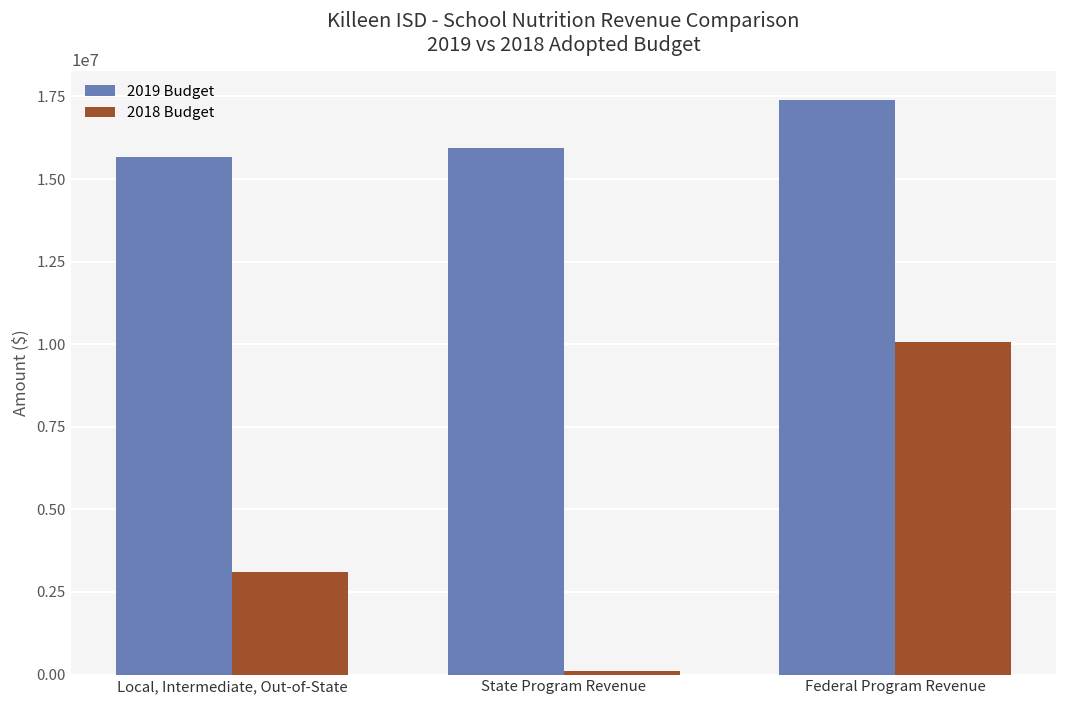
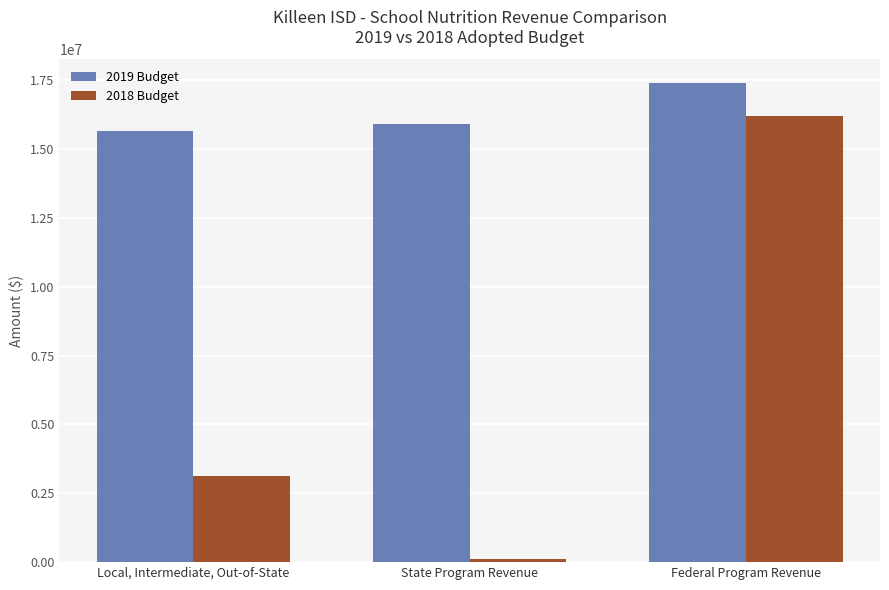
  {
    "2019 Budget": {
      "Local, Intermediate, Out-of-State": 15700000,
      "State Program Revenue": 15900000,
      "Federal Program Revenue": 17400000
    },
    "2018 Budget": {
      "Local, Intermediate, Out-of-State": 3100000,
      "State Program Revenue": 100000,
-     "Federal Program Revenue": 10100000
+     "Federal Program Revenue": 16200000
    }
  }
